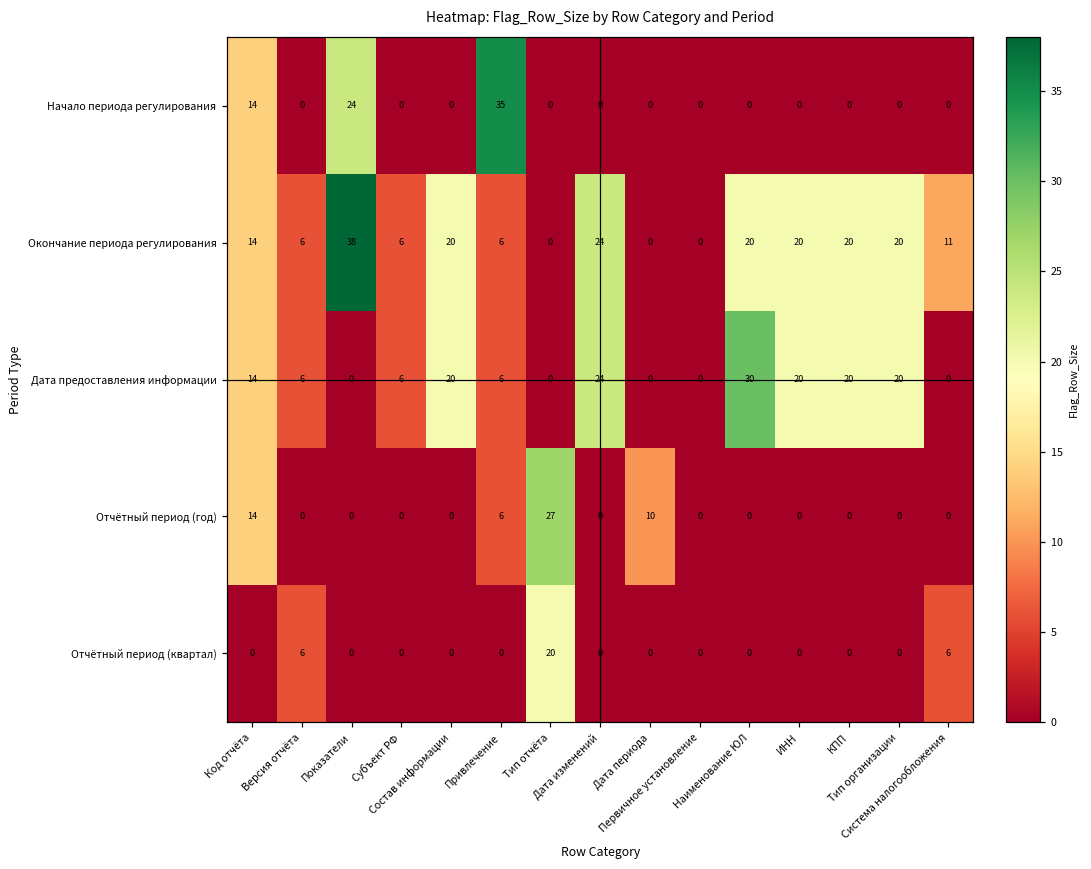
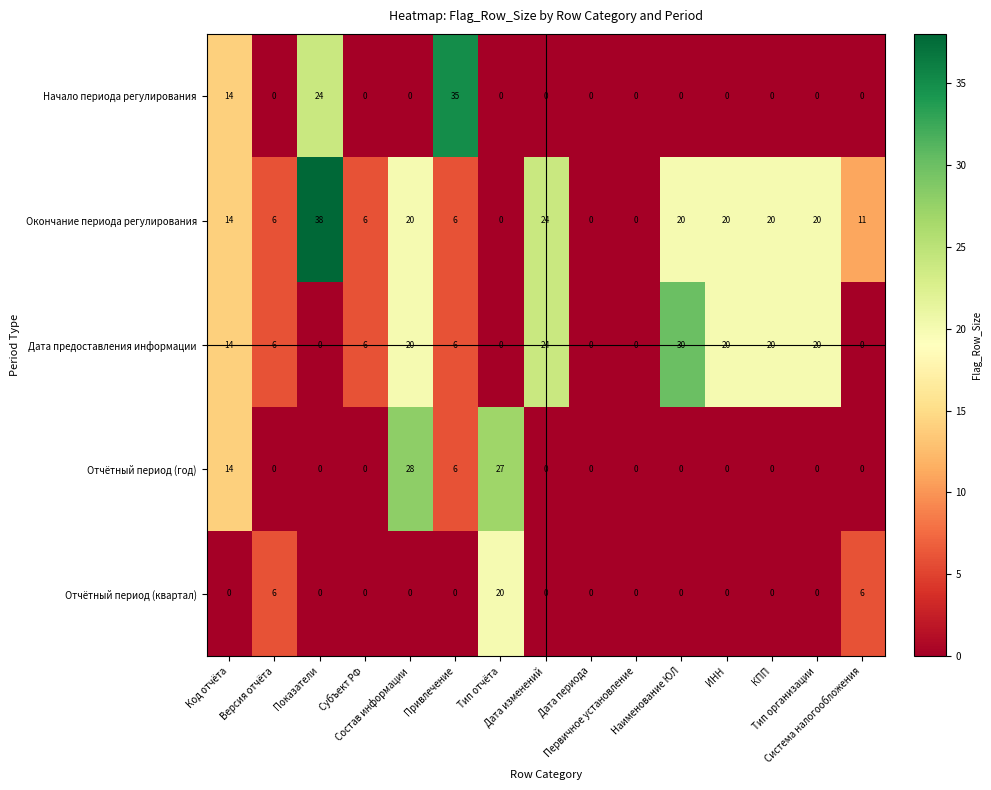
  {
    "Начало периода регулирования": {
      "Код отчёта": 14,
      "Версия отчёта": 0,
      "Показатели": 24,
      "Субъект РФ": 0,
      "Состав информации": 0,
      "Привлечение": 35,
      "Тип отчёта": 0,
      "Дата изменений": 0,
      "Дата периода": 0,
      "Первичное установление": 0,
      "Наименование ЮЛ": 0,
      "ИНН": 0,
      "КПП": 0,
      "Тип организации": 0,
      "Система налогообложения": 0
    },
    "Окончание периода регулирования": {
      "Код отчёта": 14,
      "Версия отчёта": 6,
      "Показатели": 38,
      "Субъект РФ": 6,
      "Состав информации": 20,
      "Привлечение": 6,
      "Тип отчёта": 0,
      "Дата изменений": 24,
      "Дата периода": 0,
      "Первичное установление": 0,
      "Наименование ЮЛ": 20,
      "ИНН": 20,
      "КПП": 20,
      "Тип организации": 20,
      "Система налогообложения": 11
    },
    "Дата предоставления информации": {
      "Код отчёта": 14,
      "Версия отчёта": 6,
      "Показатели": 0,
      "Субъект РФ": 6,
      "Состав информации": 20,
      "Привлечение": 6,
      "Тип отчёта": 0,
      "Дата изменений": 24,
      "Дата периода": 0,
      "Первичное установление": 0,
      "Наименование ЮЛ": 30,
      "ИНН": 20,
      "КПП": 20,
      "Тип организации": 20,
      "Система налогообложения": 0
    },
    "Отчётный период (год)": {
      "Код отчёта": 14,
      "Версия отчёта": 0,
      "Показатели": 0,
      "Субъект РФ": 0,
-     "Состав информации": 0,
+     "Состав информации": 28,
      "Привлечение": 6,
      "Тип отчёта": 27,
      "Дата изменений": 0,
-     "Дата периода": 10,
+     "Дата периода": 0,
      "Первичное установление": 0,
      "Наименование ЮЛ": 0,
      "ИНН": 0,
      "КПП": 0,
      "Тип организации": 0,
      "Система налогообложения": 0
    },
    "Отчётный период (квартал)": {
      "Код отчёта": 0,
      "Версия отчёта": 6,
      "Показатели": 0,
      "Субъект РФ": 0,
      "Состав информации": 0,
      "Привлечение": 0,
      "Тип отчёта": 20,
      "Дата изменений": 0,
      "Дата периода": 0,
      "Первичное установление": 0,
      "Наименование ЮЛ": 0,
      "ИНН": 0,
      "КПП": 0,
      "Тип организации": 0,
      "Система налогообложения": 6
    }
  }
